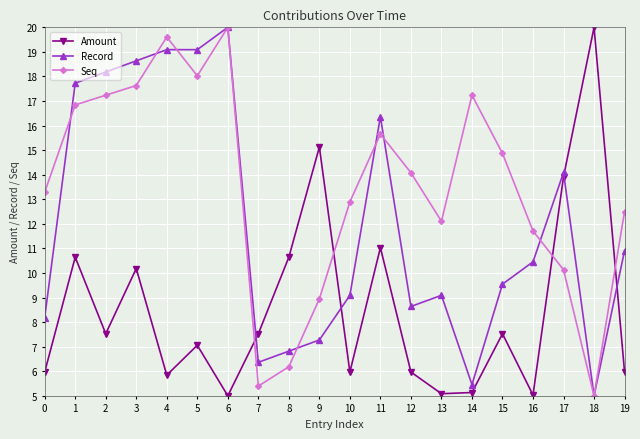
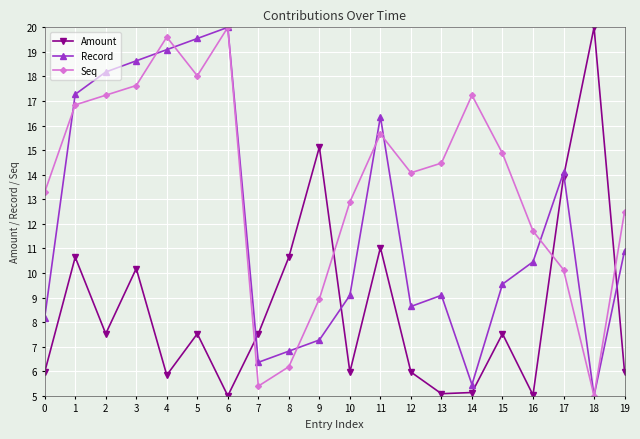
  {
    "Amount": {
      "0": 6.0,
      "1": 10.6,
      "2": 7.5,
      "3": 10.2,
      "4": 5.8,
-     "5": 7.1,
+     "5": 7.5,
      "6": 5.0,
      "7": 7.5,
      "8": 10.6,
      "9": 15.1,
      "10": 6.0,
      "11": 11.0,
      "12": 6.0,
      "13": 5.1,
      "14": 5.1,
      "15": 7.5,
      "16": 5.0,
      "17": 13.9,
      "18": 20.0,
      "19": 6.0
    },
    "Record": {
      "0": 8.2,
-     "1": 17.7,
+     "1": 17.3,
      "3": 18.6,
      "4": 19.1,
-     "5": 19.1,
+     "5": 19.5,
      "7": 6.4,
      "8": 6.8,
      "9": 7.3,
      "10": 9.1,
      "11": 16.4,
      "12": 8.6,
      "13": 9.1,
      "14": 5.5,
      "15": 9.5,
      "16": 10.5,
      "17": 14.1,
      "19": 10.9
    },
    "Seq": {
      "0": 13.3,
      "1": 16.8,
      "2": 17.2,
      "3": 17.6,
      "4": 19.6,
      "5": 18.0,
      "7": 5.4,
      "8": 6.2,
      "9": 8.9,
      "10": 12.9,
      "11": 15.7,
      "12": 14.1,
-     "13": 12.1,
+     "13": 14.5,
      "14": 17.2,
      "15": 14.9,
      "16": 11.7,
      "17": 10.1,
      "19": 12.5
    }
  }
